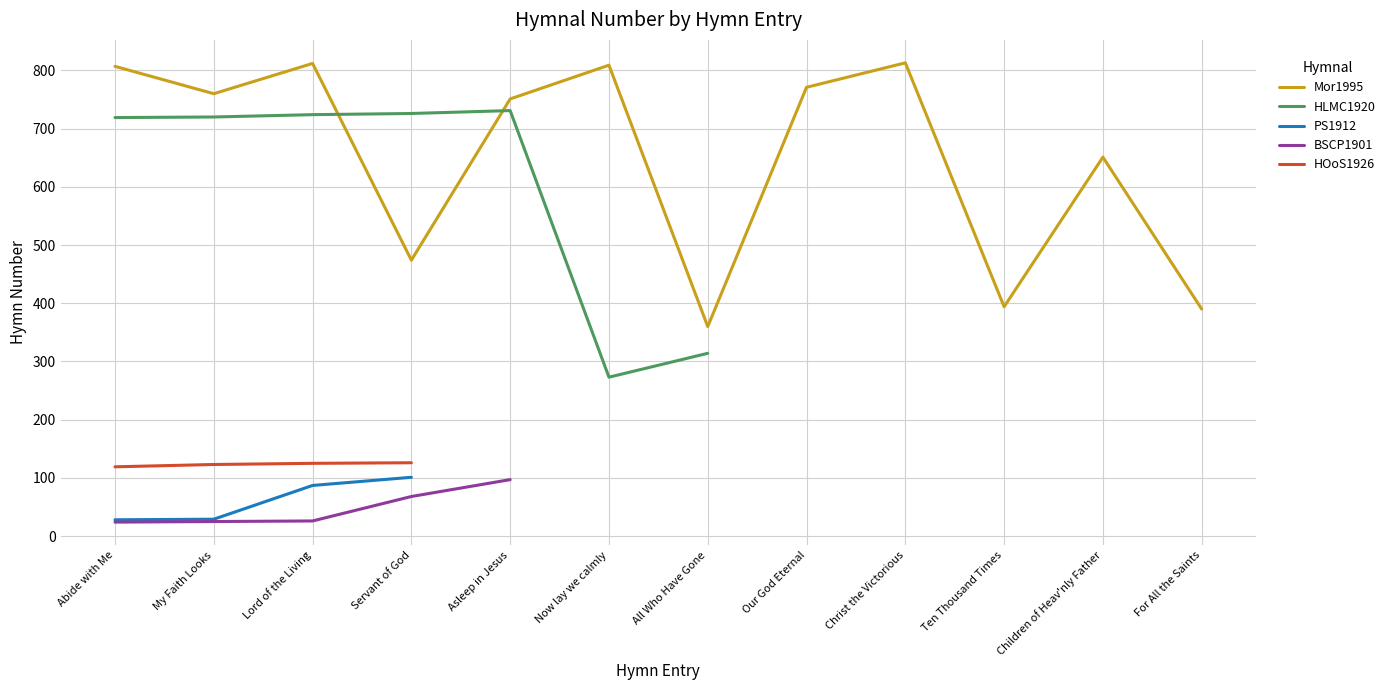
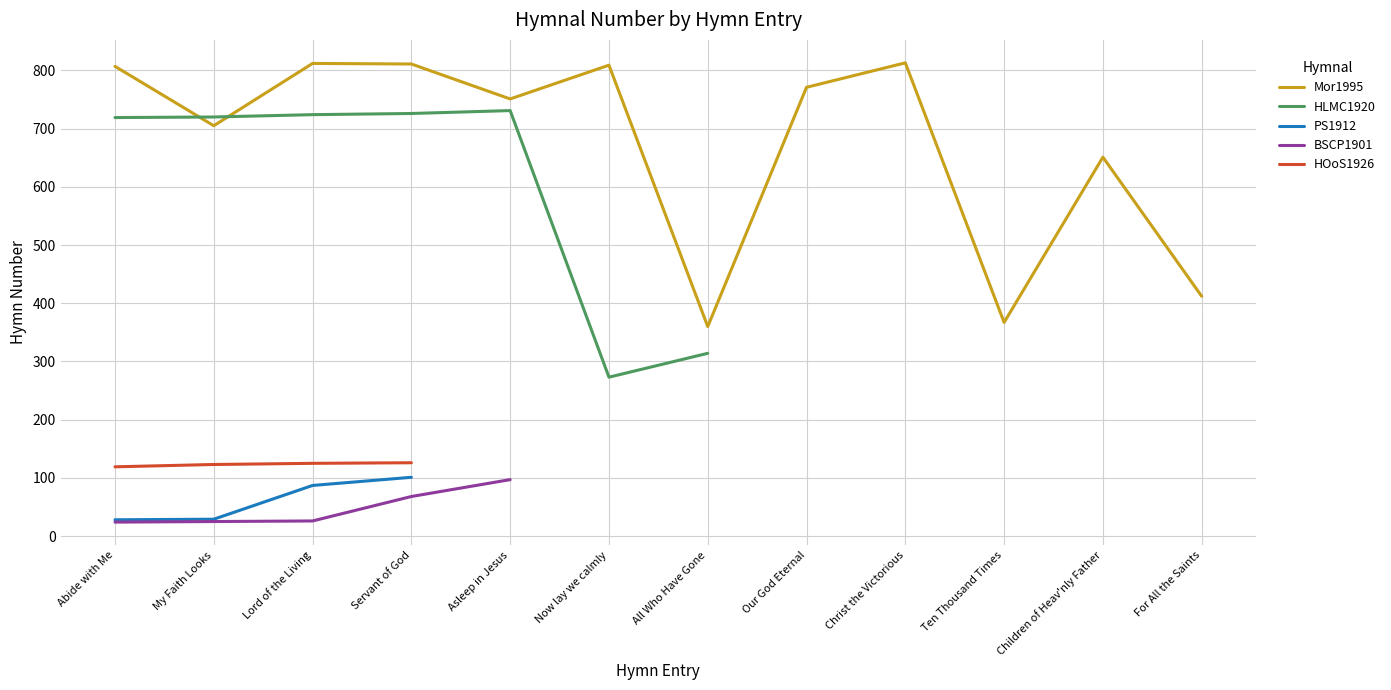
  {
    "Mor1995": {
      "Abide with Me": 810,
-     "My Faith Looks": 760,
+     "My Faith Looks": 710,
      "Lord of the Living": 810,
-     "Servant of God": 470,
+     "Servant of God": 810,
      "Asleep in Jesus": 750,
      "Now lay we calmly": 810,
      "All Who Have Gone": 360,
      "Our God Eternal": 770,
      "Christ the Victorious": 810,
-     "Ten Thousand Times": 390,
+     "Ten Thousand Times": 370,
      "Children of Heav'nly Father": 650,
-     "For All the Saints": 390
+     "For All the Saints": 410
    },
    "HLMC1920": {
      "Abide with Me": 720,
      "My Faith Looks": 720,
      "Lord of the Living": 720,
      "Servant of God": 730,
      "Asleep in Jesus": 730,
      "Now lay we calmly": 270,
      "All Who Have Gone": 310
    },
    "PS1912": {
      "Lord of the Living": 90,
      "Servant of God": 100
    },
    "BSCP1901": {
      "Lord of the Living": 30,
      "Servant of God": 70,
      "Asleep in Jesus": 100
    },
    "HOoS1926": {
      "Abide with Me": 120,
      "My Faith Looks": 120,
      "Lord of the Living": 130,
      "Servant of God": 130
    }
  }
